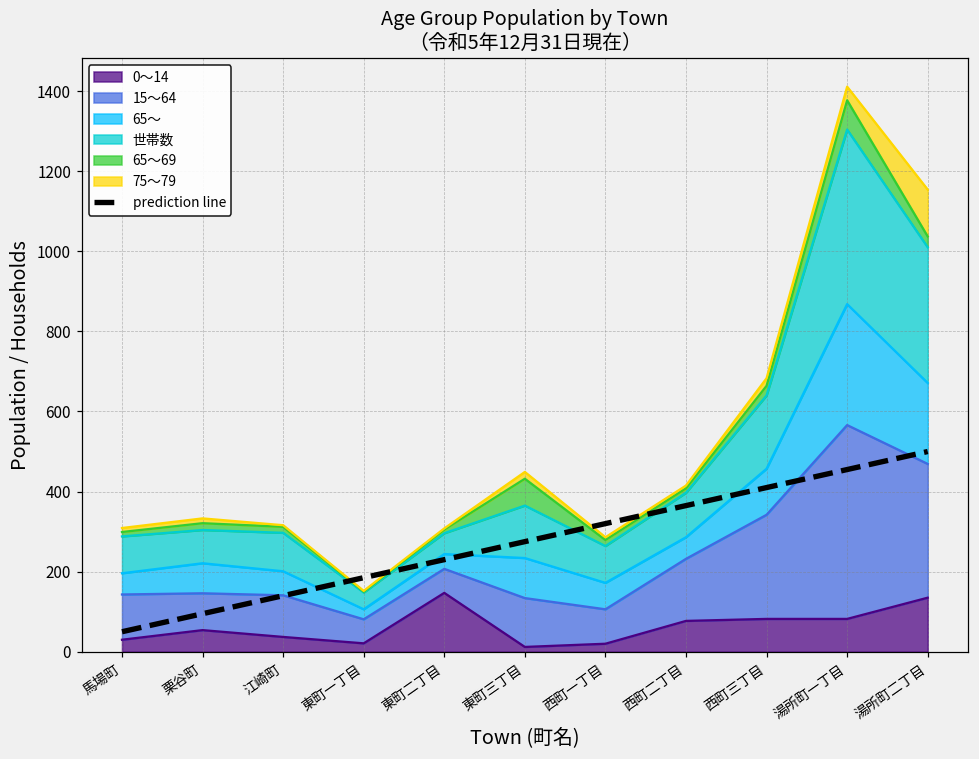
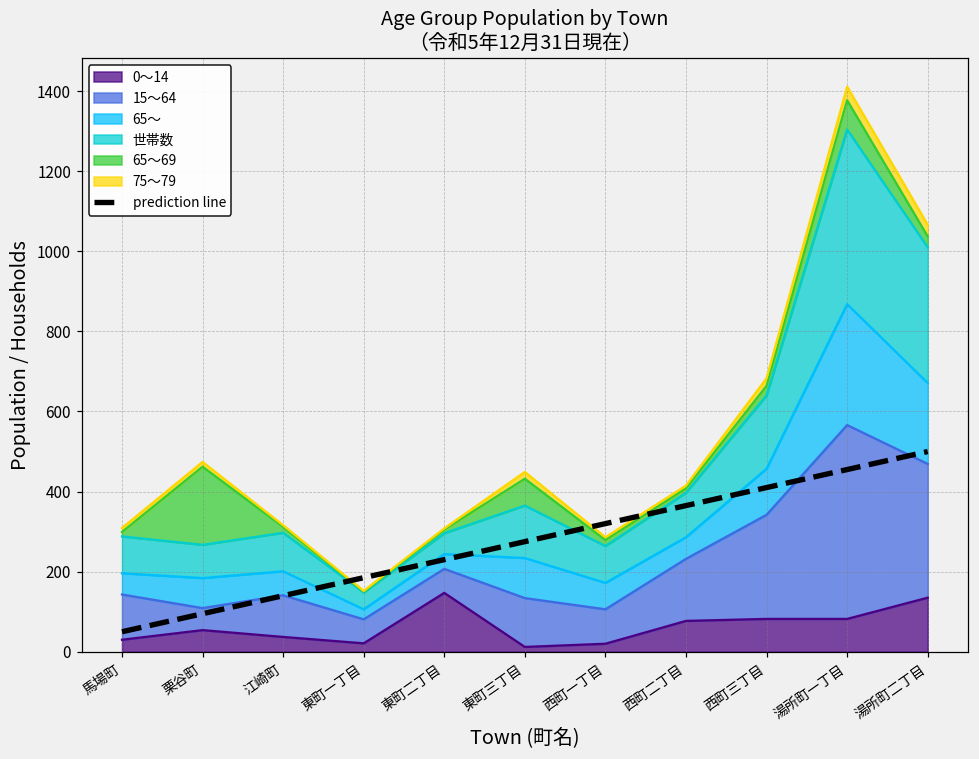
  {
    "0～14": {
      "馬場町": 30,
      "栗谷町": 50,
      "江崎町": 40,
      "東町一丁目": 20,
      "東町二丁目": 150,
      "東町三丁目": 10,
      "西町一丁目": 20,
      "西町二丁目": 80,
      "西町三丁目": 80,
      "湯所町一丁目": 80,
      "湯所町二丁目": 140
    },
    "15～64": {
      "馬場町": 110,
-     "栗谷町": 90,
+     "栗谷町": 60,
      "東町一丁目": 60,
      "東町二丁目": 60,
      "東町三丁目": 120,
      "西町一丁目": 90,
      "西町二丁目": 160,
      "西町三丁目": 260,
      "湯所町一丁目": 480,
      "湯所町二丁目": 330
    },
    "65～69": {
      "馬場町": 10,
-     "栗谷町": 20,
+     "栗谷町": 200,
      "東町三丁目": 70,
      "西町二丁目": 10,
      "西町三丁目": 20,
      "湯所町一丁目": 70,
      "湯所町二丁目": 30
    },
    "75～79": {
      "馬場町": 10,
      "栗谷町": 10,
      "東町三丁目": 20,
      "西町二丁目": 10,
      "西町三丁目": 20,
      "湯所町一丁目": 30,
-     "湯所町二丁目": 120
+     "湯所町二丁目": 30
    },
    "prediction line": {
      "馬場町": 50,
      "栗谷町": 100,
      "東町一丁目": 190,
      "東町二丁目": 230,
      "東町三丁目": 280,
      "西町一丁目": 320,
      "西町二丁目": 370,
      "西町三丁目": 410,
      "湯所町一丁目": 460,
      "湯所町二丁目": 500
    }
  }
